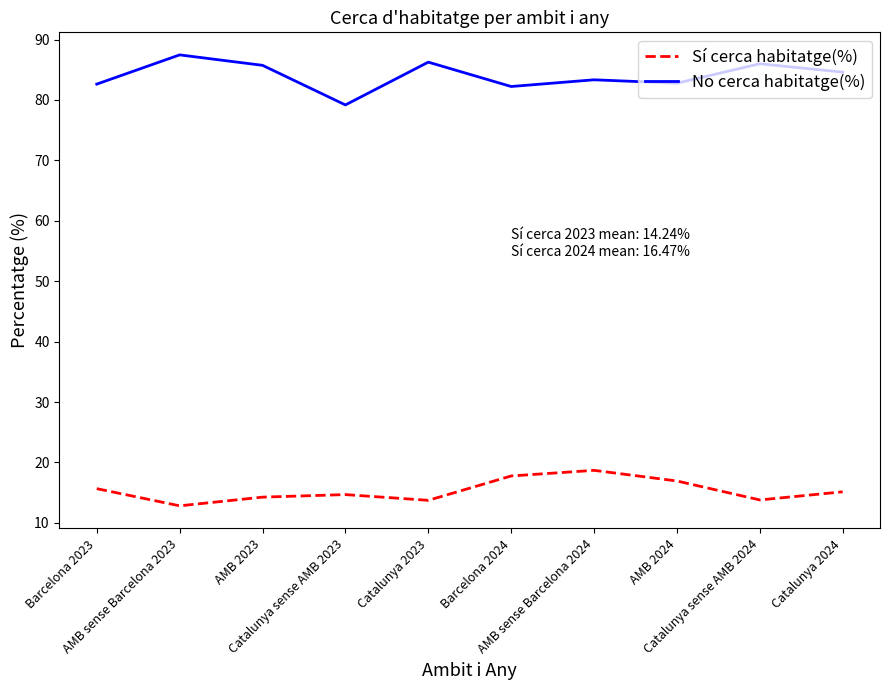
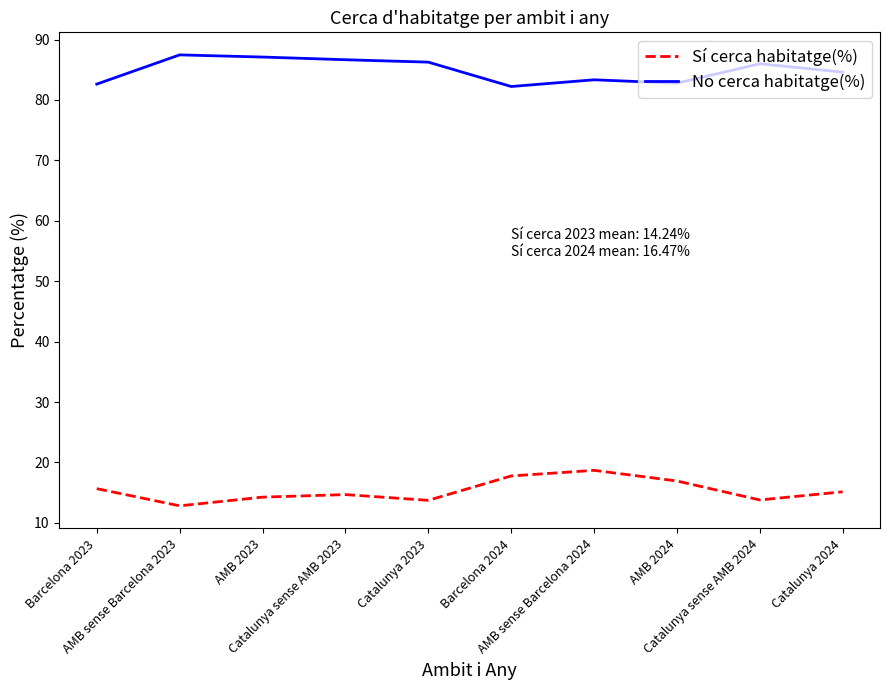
  {
    "Sí cerca habitatge(%)": {
      "Barcelona 2023": 16,
      "AMB sense Barcelona 2023": 13,
      "AMB 2023": 14,
      "Catalunya sense AMB 2023": 15,
      "Catalunya 2023": 14,
      "Barcelona 2024": 18,
      "AMB sense Barcelona 2024": 19,
      "AMB 2024": 17,
      "Catalunya sense AMB 2024": 14,
      "Catalunya 2024": 15
    },
    "No cerca habitatge(%)": {
      "Barcelona 2023": 83,
      "AMB sense Barcelona 2023": 87,
-     "AMB 2023": 86,
-     "Catalunya sense AMB 2023": 79,
+     "AMB 2023": 87,
+     "Catalunya sense AMB 2023": 87,
      "Catalunya 2023": 86,
      "Barcelona 2024": 82,
      "AMB sense Barcelona 2024": 83
    }
  }
